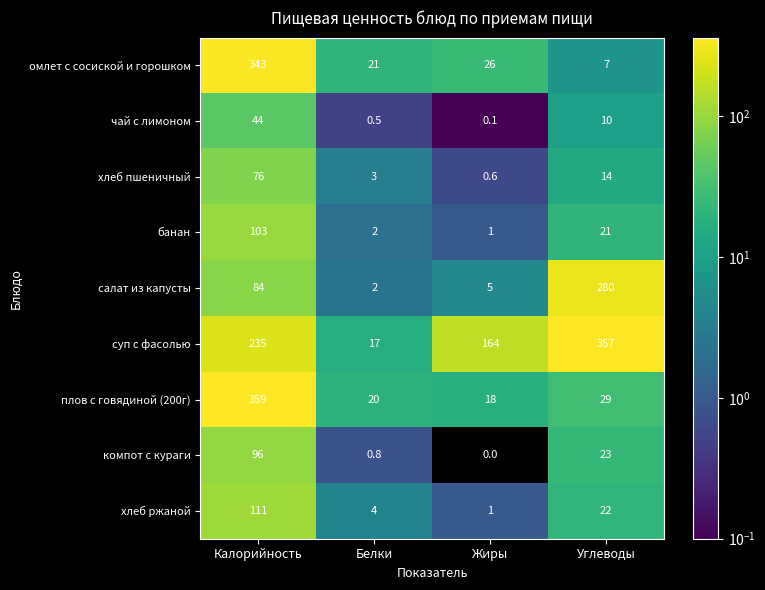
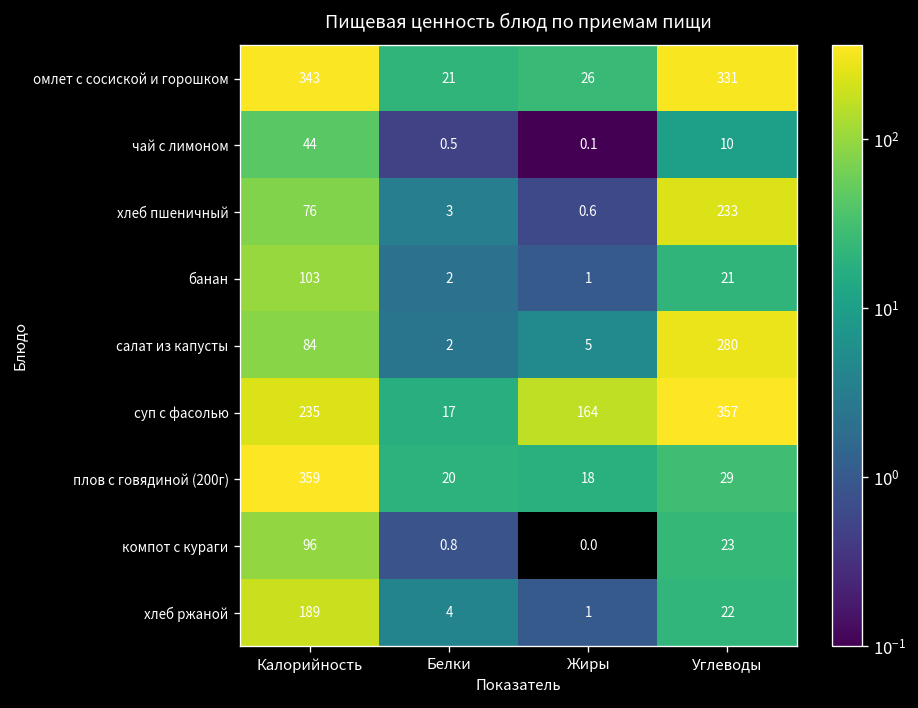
  {
    "омлет с сосиской и горошком": {
      "Калорийность": 343,
      "Белки": 21,
      "Жиры": 26,
-     "Углеводы": 7
+     "Углеводы": 331
    },
    "чай с лимоном": {
      "Калорийность": 44,
      "Белки": 0.5,
      "Жиры": 0.1,
      "Углеводы": 10
    },
    "хлеб пшеничный": {
      "Калорийность": 76,
      "Белки": 3,
      "Жиры": 0.6,
-     "Углеводы": 14
+     "Углеводы": 233
    },
    "банан": {
      "Калорийность": 103,
      "Белки": 2,
      "Жиры": 1,
      "Углеводы": 21
    },
    "салат из капусты": {
      "Калорийность": 84,
      "Белки": 2,
      "Жиры": 5,
      "Углеводы": 280
    },
    "суп с фасолью": {
      "Калорийность": 235,
      "Белки": 17,
      "Жиры": 164,
      "Углеводы": 357
    },
    "плов с говядиной (200г)": {
      "Калорийность": 359,
      "Белки": 20,
      "Жиры": 18,
      "Углеводы": 29
    },
    "компот с кураги": {
      "Калорийность": 96,
      "Белки": 0.8,
      "Жиры": 0.0,
      "Углеводы": 23
    },
    "хлеб ржаной": {
-     "Калорийность": 111,
+     "Калорийность": 189,
      "Белки": 4,
      "Жиры": 1,
      "Углеводы": 22
    }
  }
